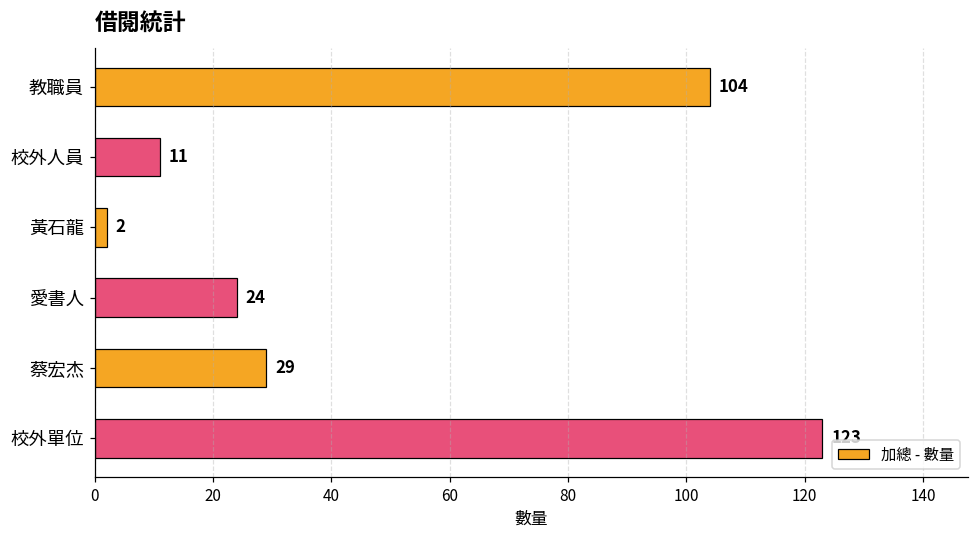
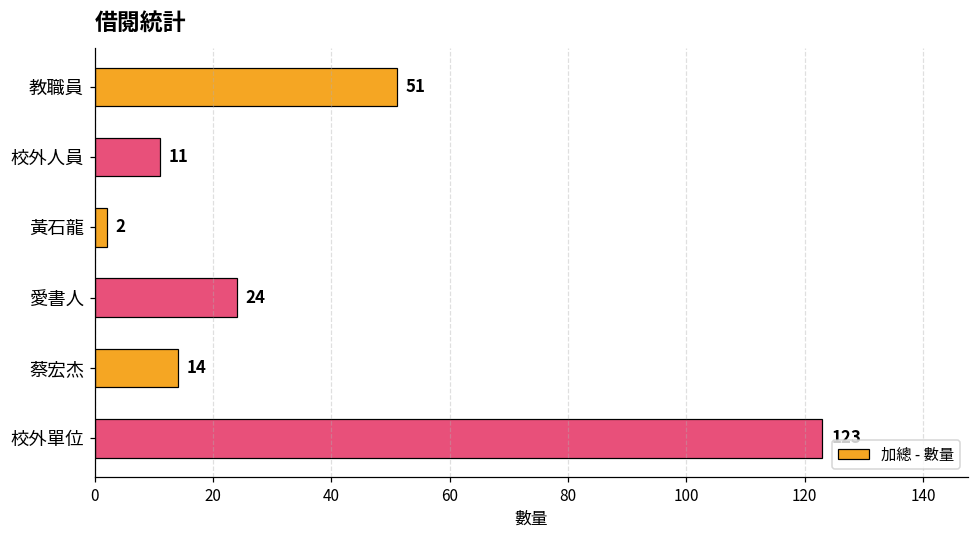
  {
-   "教職員": 104,
+   "教職員": 51,
    "校外人員": 11,
    "黃石龍": 2,
    "愛書人": 24,
-   "蔡宏杰": 29
+   "蔡宏杰": 14
  }
